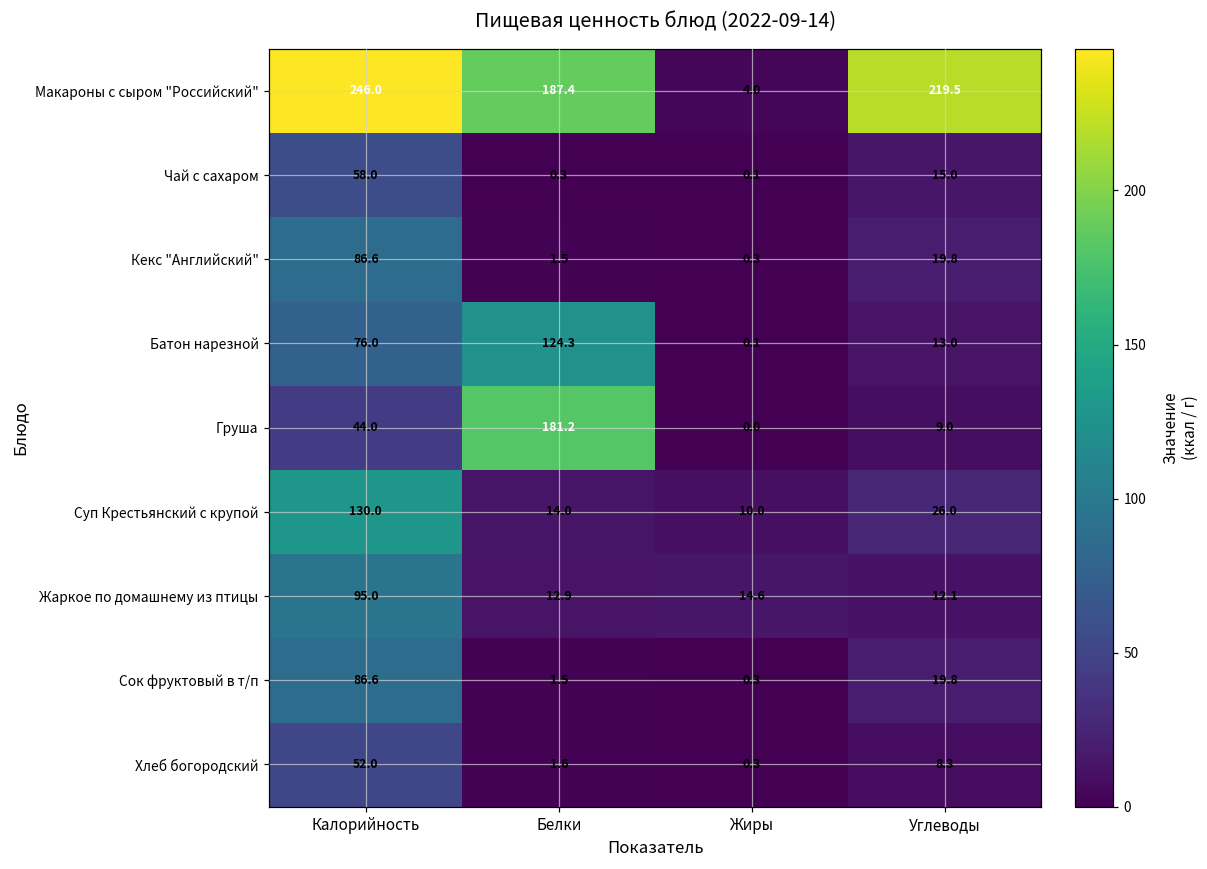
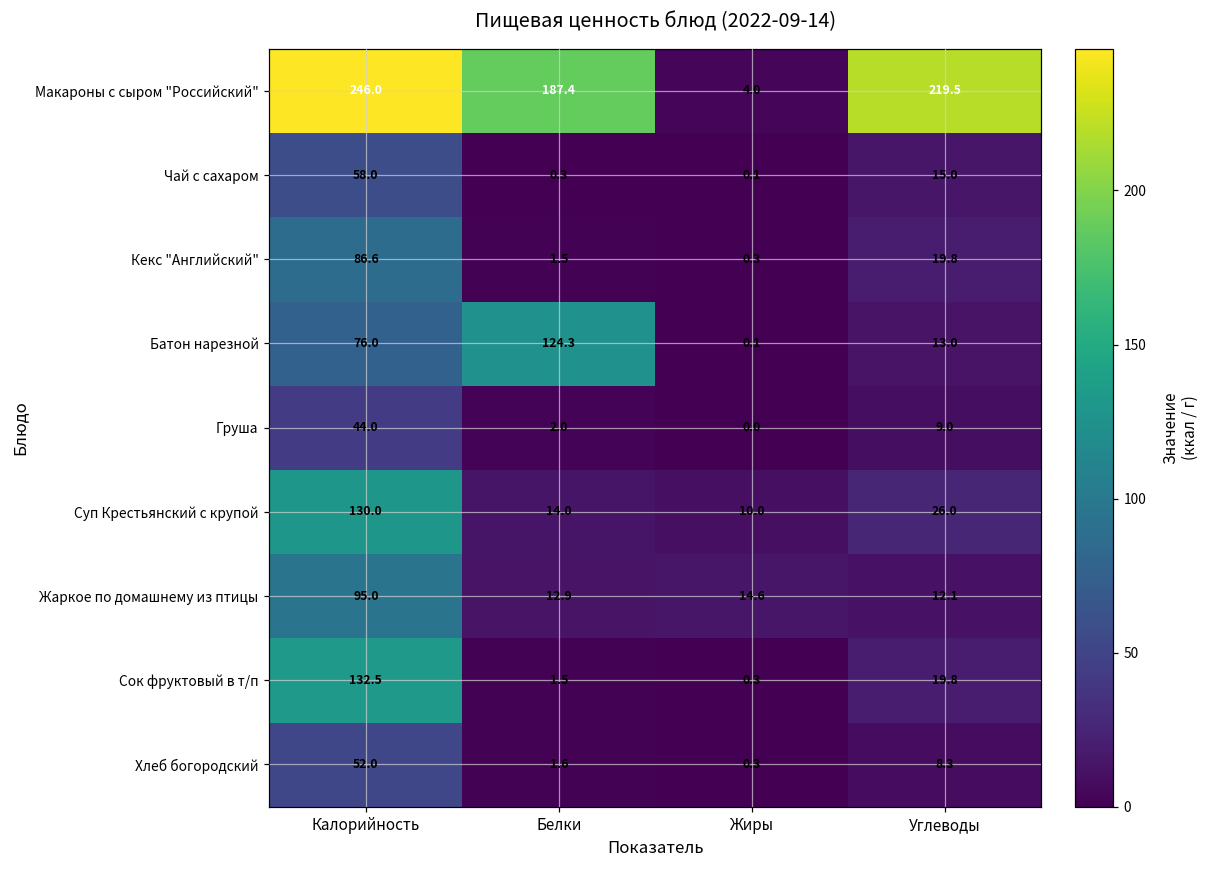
  {
    "Макароны с сыром \"Российский\"": {
      "Калорийность": 246.0,
      "Белки": 187.4,
      "Жиры": 4.0,
      "Углеводы": 219.5
    },
    "Чай с сахаром": {
      "Калорийность": 58.0,
      "Белки": 0.3,
      "Жиры": 0.1,
      "Углеводы": 15.0
    },
    "Кекс \"Английский\"": {
      "Калорийность": 86.6,
      "Белки": 1.5,
      "Жиры": 0.3,
      "Углеводы": 19.8
    },
    "Батон нарезной": {
      "Калорийность": 76.0,
      "Белки": 124.3,
      "Жиры": 0.1,
      "Углеводы": 13.0
    },
    "Груша": {
      "Калорийность": 44.0,
-     "Белки": 181.2,
+     "Белки": 2.0,
      "Жиры": 0.0,
      "Углеводы": 9.0
    },
    "Суп Крестьянский с крупой": {
      "Калорийность": 130.0,
      "Белки": 14.0,
      "Жиры": 10.0,
      "Углеводы": 26.0
    },
    "Жаркое по домашнему из птицы": {
      "Калорийность": 95.0,
      "Белки": 12.9,
      "Жиры": 14.6,
      "Углеводы": 12.1
    },
    "Сок фруктовый в т/п": {
-     "Калорийность": 86.6,
+     "Калорийность": 132.5,
      "Белки": 1.5,
      "Жиры": 0.3,
      "Углеводы": 19.8
    },
    "Хлеб богородский": {
      "Калорийность": 52.0,
      "Белки": 1.6,
      "Жиры": 0.3,
      "Углеводы": 8.3
    }
  }
